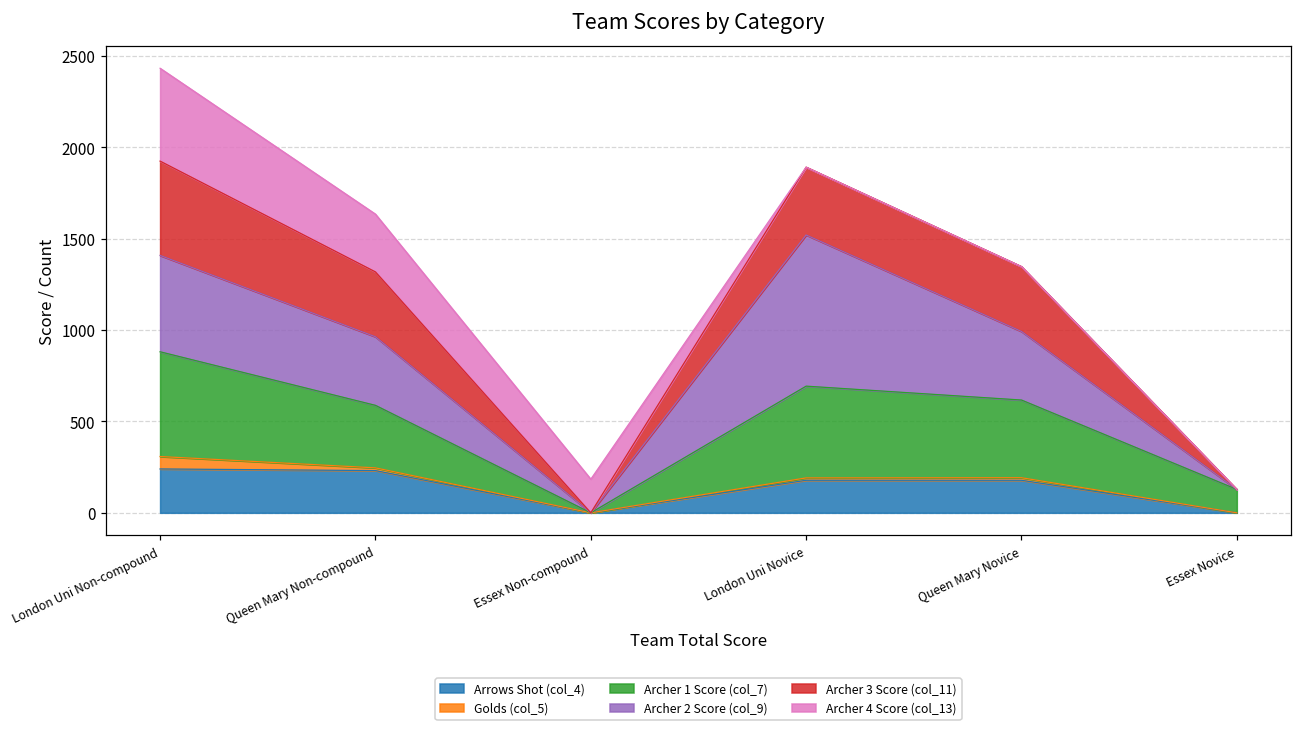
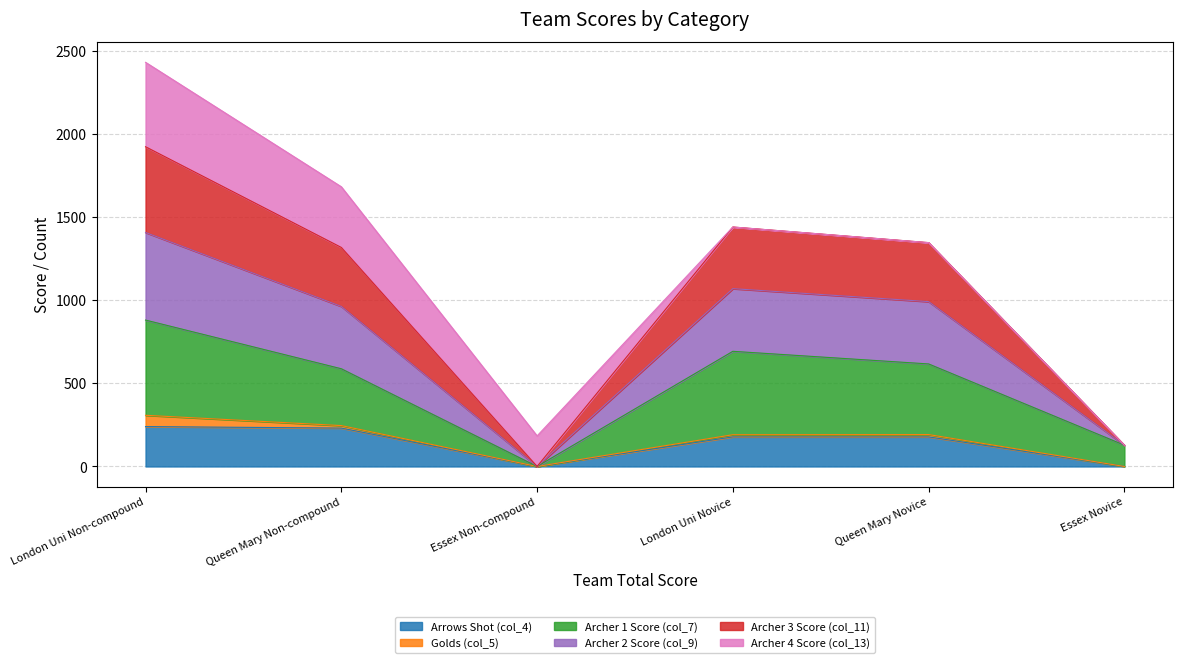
  {
    "Arrows Shot (col_4)": {
      "London Uni Non-compound": 240
    },
    "Golds (col_5)": {
      "London Uni Non-compound": 70
    },
    "Archer 1 Score (col_7)": {
      "London Uni Non-compound": 570,
      "Queen Mary Non-compound": 340,
      "London Uni Novice": 500,
      "Queen Mary Novice": 430
    },
    "Archer 2 Score (col_9)": {
      "London Uni Non-compound": 530,
      "Queen Mary Non-compound": 380,
-     "London Uni Novice": 830,
+     "London Uni Novice": 380,
      "Queen Mary Novice": 380
    },
    "Archer 3 Score (col_11)": {
      "London Uni Non-compound": 520,
      "Queen Mary Non-compound": 360
    },
    "Archer 4 Score (col_13)": {
      "London Uni Non-compound": 510,
-     "Queen Mary Non-compound": 320,
+     "Queen Mary Non-compound": 370,
      "Essex Non-compound": 180
    }
  }
